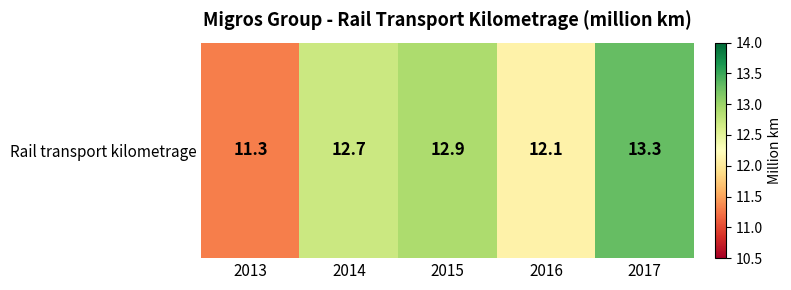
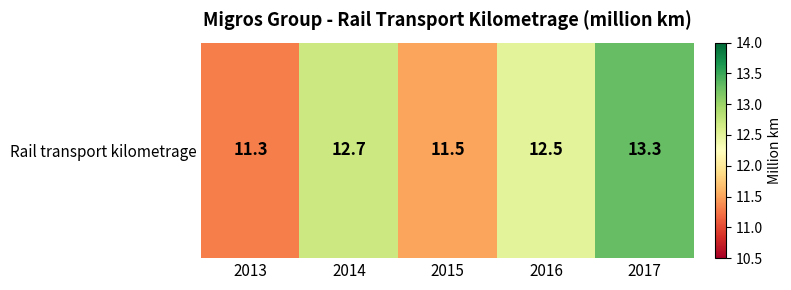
  {
    "Rail transport kilometrage": {
      "2013": 11.3,
      "2014": 12.7,
-     "2015": 12.9,
-     "2016": 12.1,
+     "2015": 11.5,
+     "2016": 12.5,
      "2017": 13.3
    }
  }
